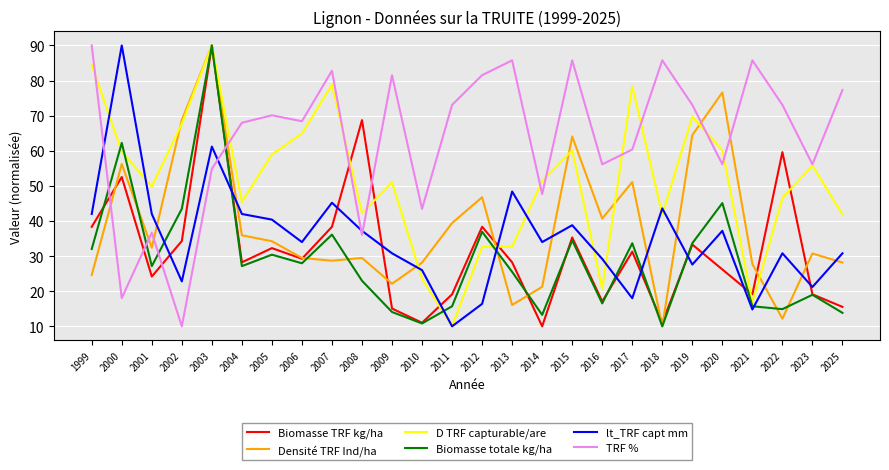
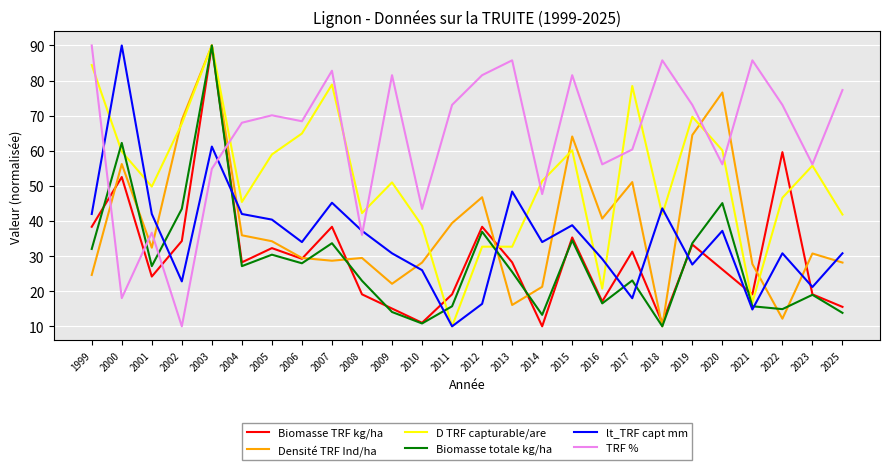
  {
    "Biomasse TRF kg/ha": {
      "1999": 38,
      "2000": 53,
      "2001": 24,
      "2002": 34,
      "2004": 28,
      "2005": 32,
      "2007": 38,
-     "2008": 69,
+     "2008": 19,
      "2009": 15,
      "2011": 19,
      "2012": 38,
      "2013": 28,
      "2014": 10,
      "2015": 35,
      "2017": 31,
      "2018": 11,
      "2020": 26,
      "2021": 19,
      "2022": 60,
      "2025": 16
    },
    "Densité TRF Ind/ha": {
      "1999": 25,
      "2000": 56,
      "2001": 32,
      "2002": 69,
      "2004": 36,
      "2005": 34,
      "2007": 29,
      "2008": 29,
      "2009": 22,
      "2010": 28,
      "2011": 39,
      "2012": 47,
      "2013": 16,
      "2014": 21,
      "2015": 64,
      "2016": 41,
      "2017": 51,
      "2019": 64,
      "2020": 77,
      "2021": 28,
      "2022": 12,
      "2023": 31,
      "2025": 28
    },
    "D TRF capturable/are": {
      "1999": 84,
      "2000": 60,
      "2001": 50,
      "2002": 68,
      "2004": 45,
      "2005": 59,
      "2006": 65,
      "2007": 79,
      "2008": 42,
      "2009": 51,
-     "2010": 24,
+     "2010": 39,
      "2012": 33,
      "2013": 33,
      "2014": 51,
      "2015": 60,
      "2016": 21,
      "2017": 78,
      "2018": 42,
      "2019": 70,
      "2020": 60,
      "2021": 17,
      "2022": 47,
      "2025": 42
    },
    "Biomasse totale kg/ha": {
      "1999": 32,
      "2000": 62,
      "2001": 27,
      "2002": 43,
      "2004": 27,
      "2005": 30,
      "2006": 28,
-     "2007": 36,
+     "2007": 34,
      "2008": 23,
      "2009": 14,
      "2011": 16,
      "2012": 37,
      "2013": 26,
      "2014": 13,
      "2015": 34,
-     "2017": 34,
+     "2017": 23,
      "2020": 45,
      "2021": 16,
      "2022": 15,
      "2025": 14
    },
    "lt_TRF capt mm": {
      "1999": 42,
      "2000": 90,
      "2001": 42,
      "2002": 23,
      "2003": 61,
      "2004": 42,
      "2005": 40,
      "2006": 34,
      "2007": 45,
      "2008": 37,
      "2009": 31,
      "2010": 26,
      "2012": 16,
      "2013": 48,
      "2014": 34,
      "2015": 39,
      "2016": 29,
      "2017": 18,
      "2018": 44,
      "2019": 28,
      "2020": 37,
      "2021": 15,
      "2022": 31,
      "2023": 21,
      "2025": 31
    },
    "TRF %": {
      "1999": 90,
      "2000": 18,
      "2001": 37,
      "2002": 10,
      "2003": 55,
      "2004": 68,
      "2005": 70,
      "2006": 68,
      "2007": 83,
      "2008": 36,
      "2009": 82,
      "2010": 43,
      "2011": 73,
      "2012": 82,
      "2013": 86,
      "2014": 48,
-     "2015": 86,
+     "2015": 82,
      "2016": 56,
      "2017": 60,
      "2018": 86,
      "2019": 73,
      "2020": 56,
      "2021": 86,
      "2022": 73,
      "2025": 77
    }
  }
